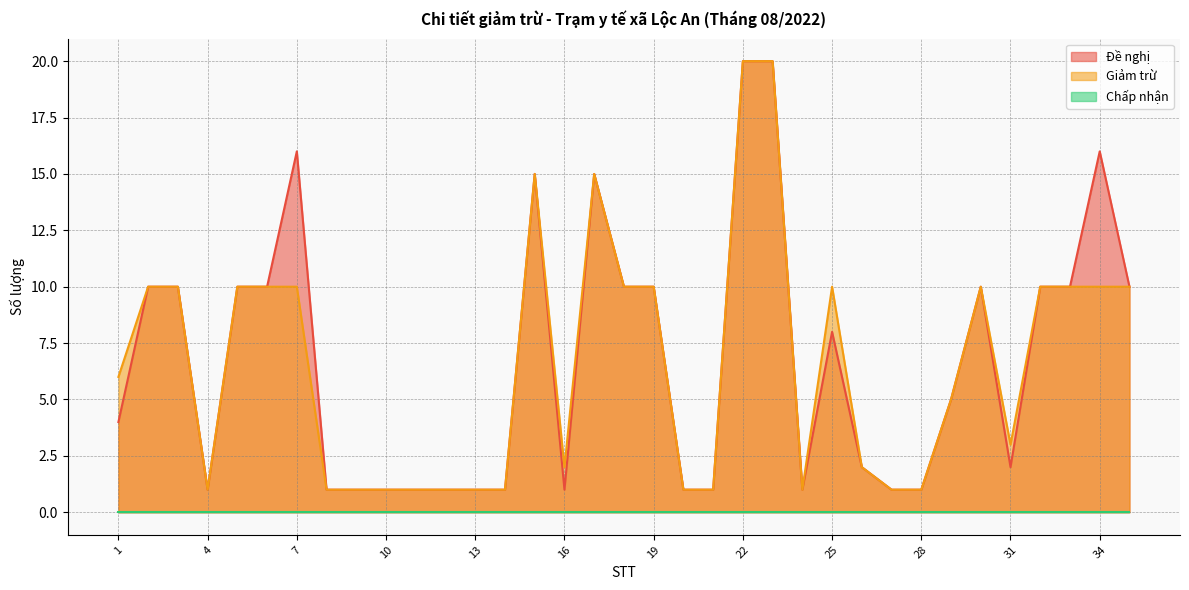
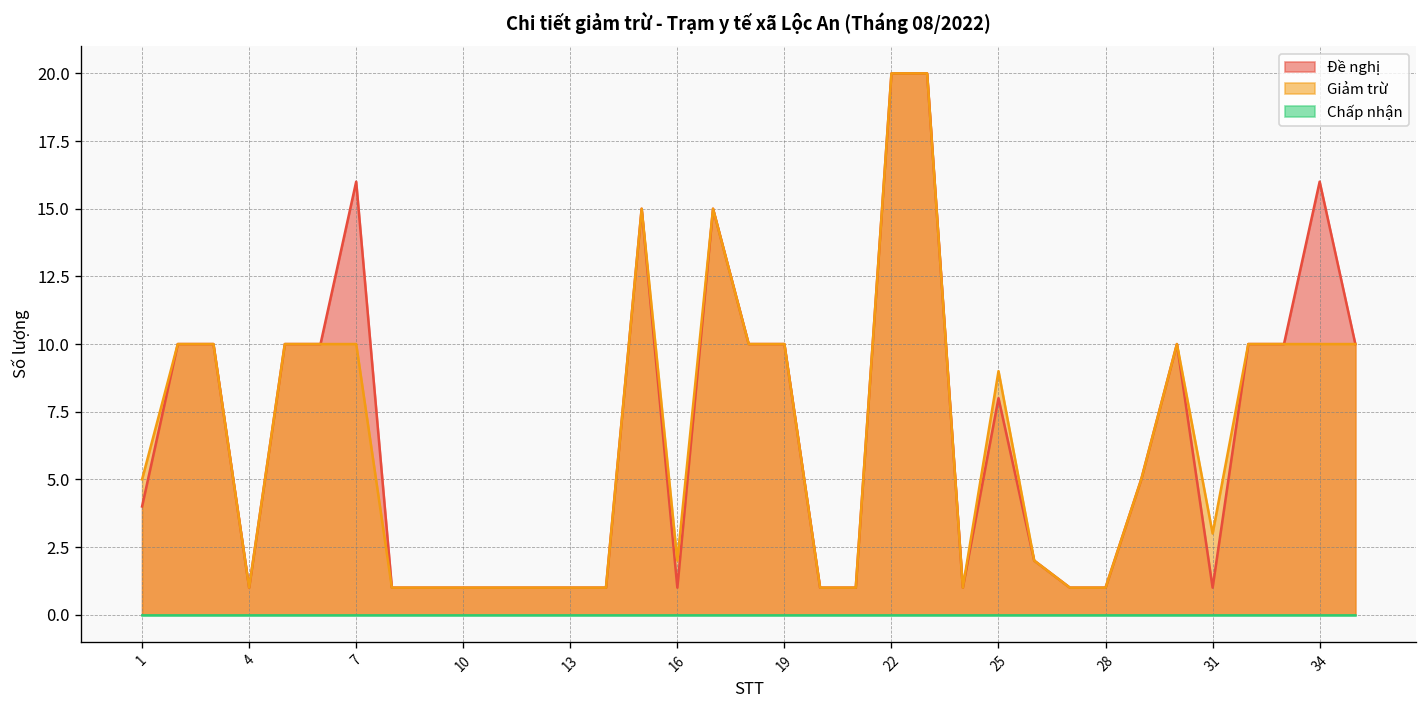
  {
    "Đề nghị": {
      "1": 4,
      "7": 16,
      "16": 1,
      "25": 8,
-     "31": 2,
+     "31": 1,
      "34": 16
    },
    "Giảm trừ": {
-     "1": 6,
+     "1": 5,
      "7": 10,
      "16": 2,
-     "25": 10,
+     "25": 9,
      "31": 3,
      "34": 10
    },
    "Chấp nhận": {
      "1": 0,
      "4": 0,
      "7": 0,
      "10": 0,
      "13": 0,
      "16": 0,
      "19": 0,
      "22": 0,
      "25": 0,
      "28": 0,
      "31": 0,
      "34": 0
    }
  }
